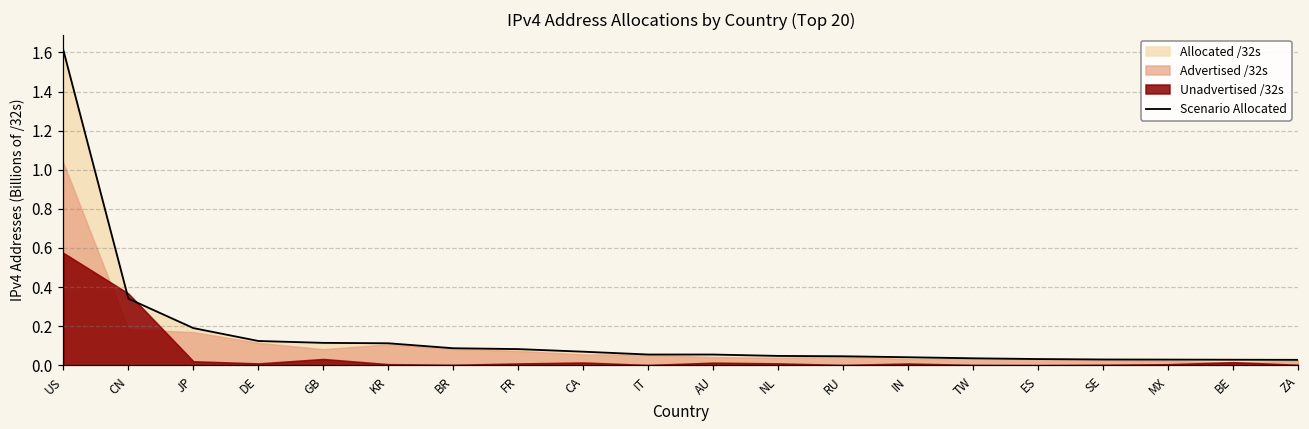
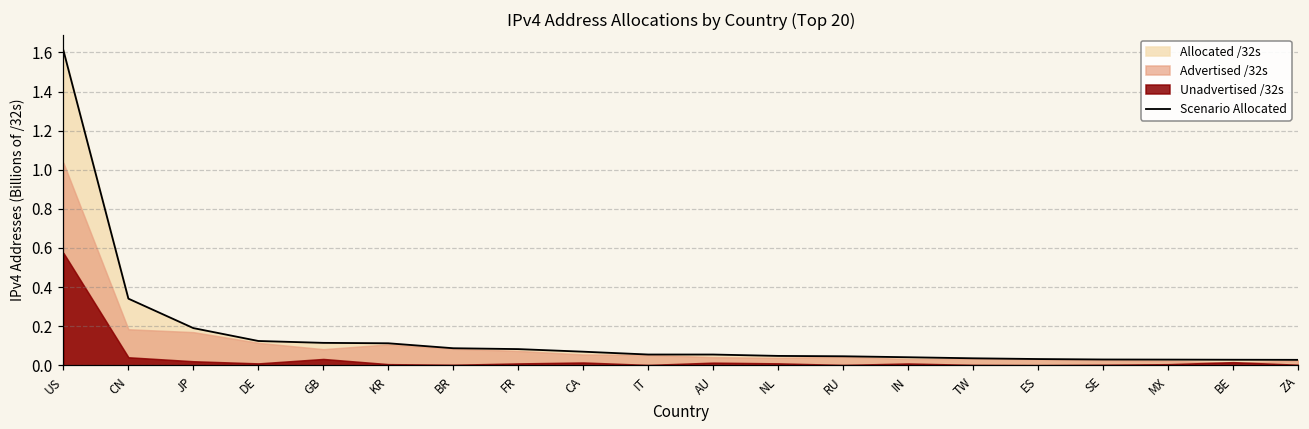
  {
    "Allocated /32s": {
      "US": 1.61,
      "CN": 0.34,
      "JP": 0.19,
      "GB": 0.11,
      "CA": 0.07
    },
    "Advertised /32s": {
      "US": 1.04,
      "CN": 0.18,
      "JP": 0.17,
      "GB": 0.08,
      "CA": 0.06
    },
    "Unadvertised /32s": {
      "US": 0.57,
-     "CN": 0.37,
+     "CN": 0.04,
      "JP": 0.02,
      "GB": 0.03,
      "CA": 0.01
    }
  }
